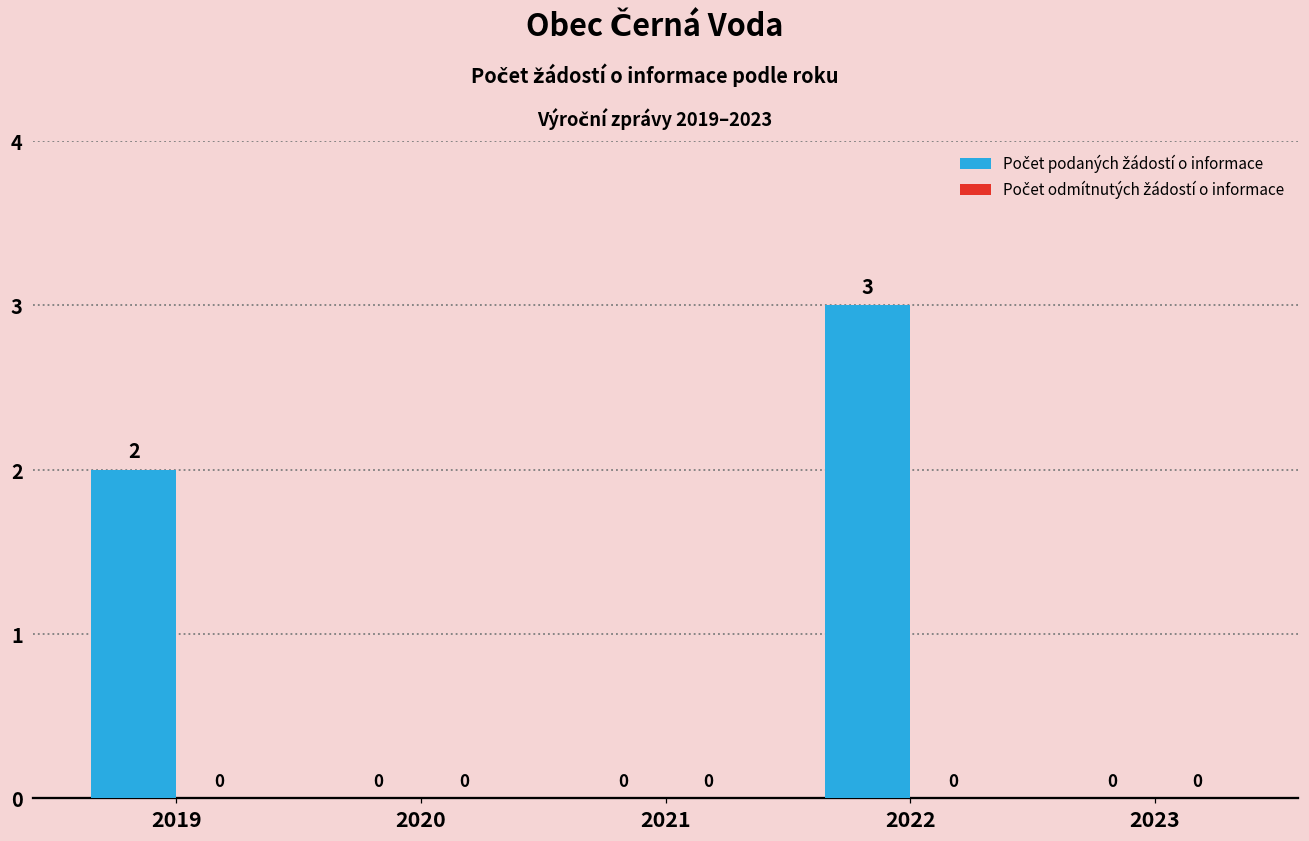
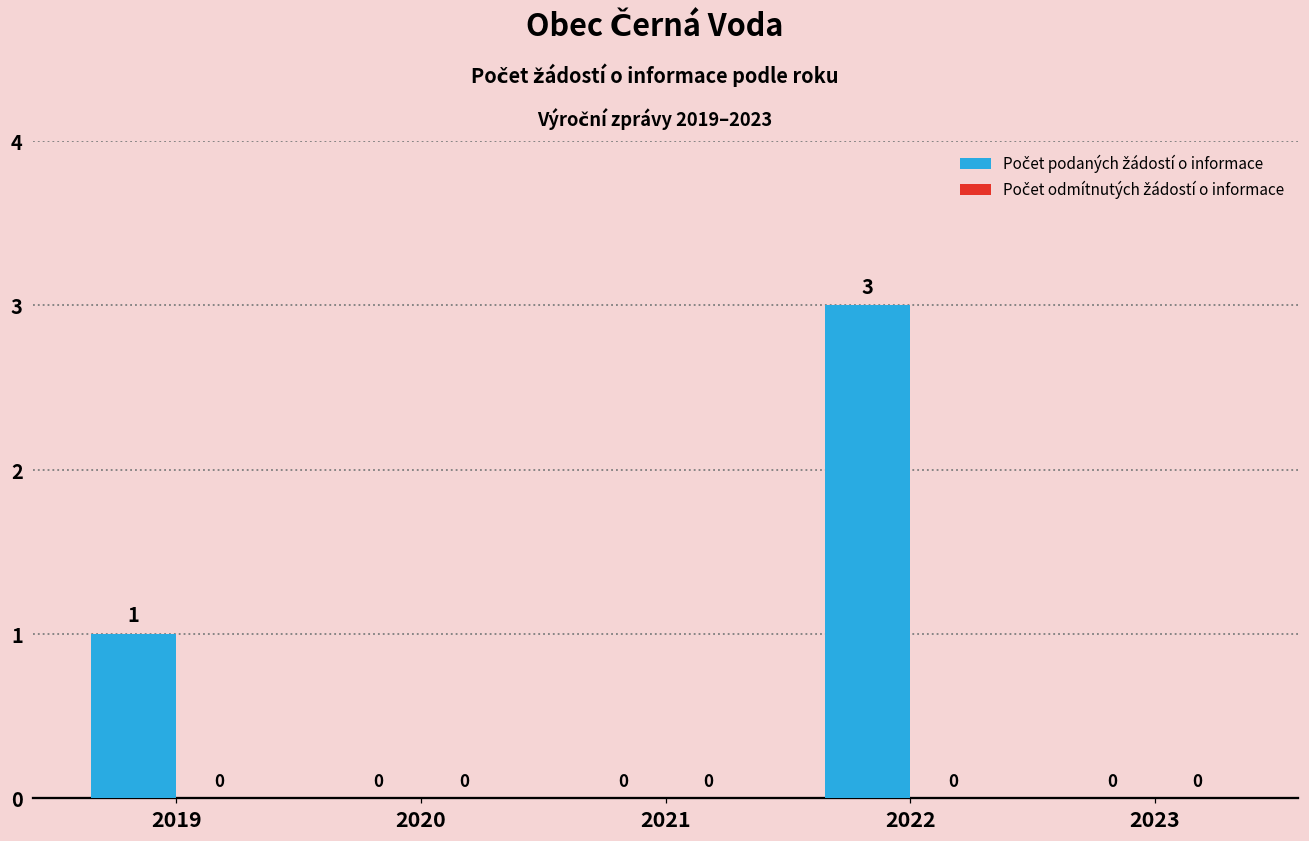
  {
    "Počet podaných žádostí o informace": {
-     "2019": 2,
+     "2019": 1,
      "2020": 0,
      "2021": 0,
      "2022": 3,
      "2023": 0
    },
    "Počet odmítnutých žádostí o informace": {
      "2019": 0,
      "2020": 0,
      "2021": 0,
      "2022": 0,
      "2023": 0
    }
  }
